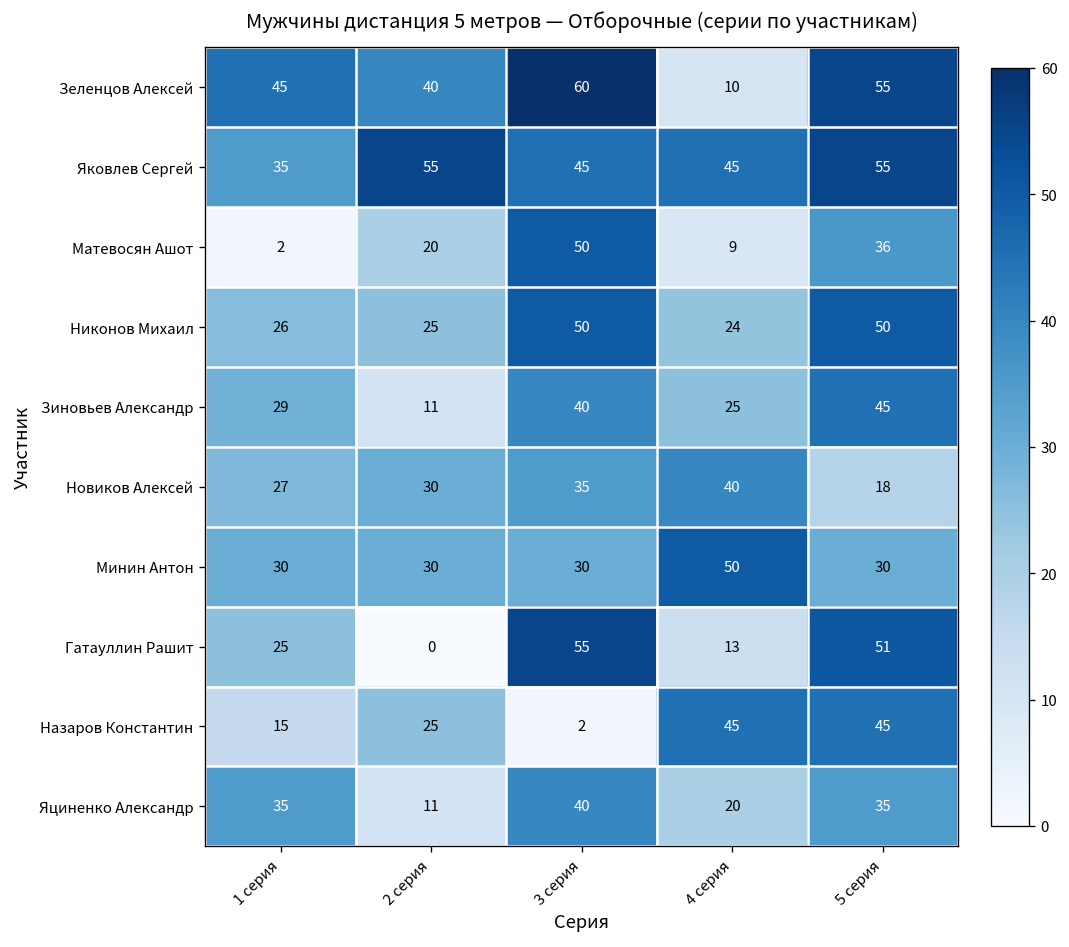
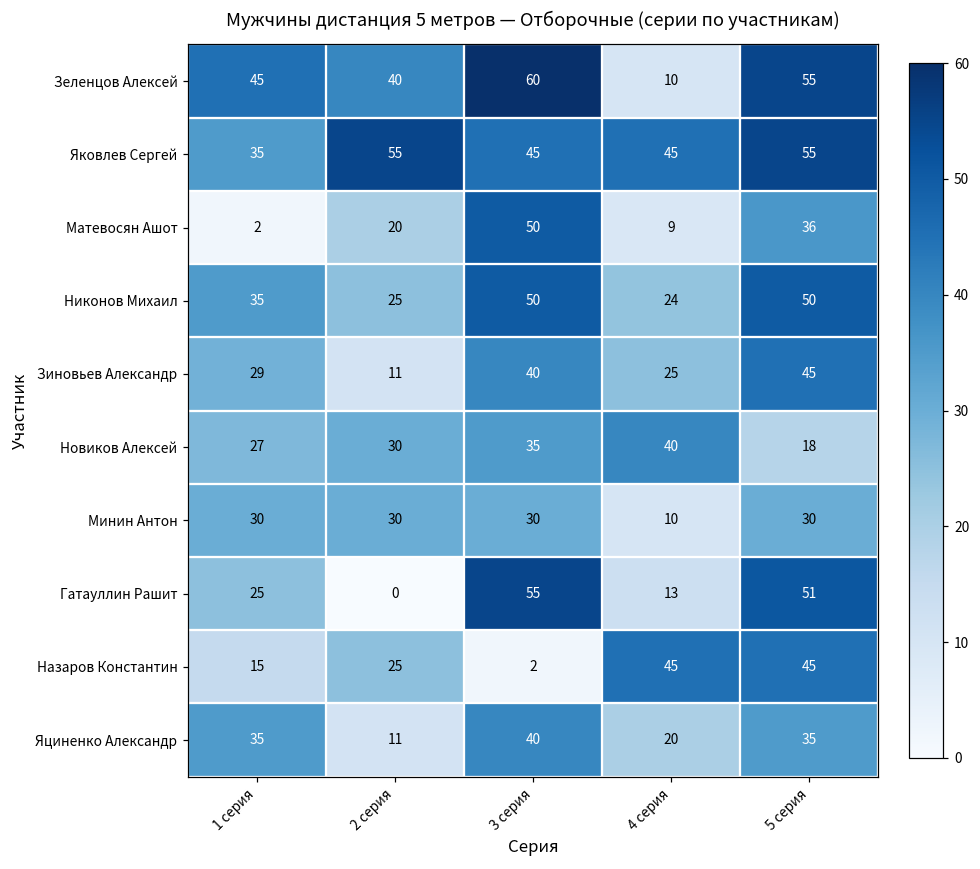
  {
    "Зеленцов Алексей": {
      "1 серия": 45,
      "2 серия": 40,
      "3 серия": 60,
      "4 серия": 10,
      "5 серия": 55
    },
    "Яковлев Сергей": {
      "1 серия": 35,
      "2 серия": 55,
      "3 серия": 45,
      "4 серия": 45,
      "5 серия": 55
    },
    "Матевосян Ашот": {
      "1 серия": 2,
      "2 серия": 20,
      "3 серия": 50,
      "4 серия": 9,
      "5 серия": 36
    },
    "Никонов Михаил": {
-     "1 серия": 26,
+     "1 серия": 35,
      "2 серия": 25,
      "3 серия": 50,
      "4 серия": 24,
      "5 серия": 50
    },
    "Зиновьев Александр": {
      "1 серия": 29,
      "2 серия": 11,
      "3 серия": 40,
      "4 серия": 25,
      "5 серия": 45
    },
    "Новиков Алексей": {
      "1 серия": 27,
      "2 серия": 30,
      "3 серия": 35,
      "4 серия": 40,
      "5 серия": 18
    },
    "Минин Антон": {
      "1 серия": 30,
      "2 серия": 30,
      "3 серия": 30,
-     "4 серия": 50,
+     "4 серия": 10,
      "5 серия": 30
    },
    "Гатауллин Рашит": {
      "1 серия": 25,
      "2 серия": 0,
      "3 серия": 55,
      "4 серия": 13,
      "5 серия": 51
    },
    "Назаров Константин": {
      "1 серия": 15,
      "2 серия": 25,
      "3 серия": 2,
      "4 серия": 45,
      "5 серия": 45
    },
    "Яциненко Александр": {
      "1 серия": 35,
      "2 серия": 11,
      "3 серия": 40,
      "4 серия": 20,
      "5 серия": 35
    }
  }
